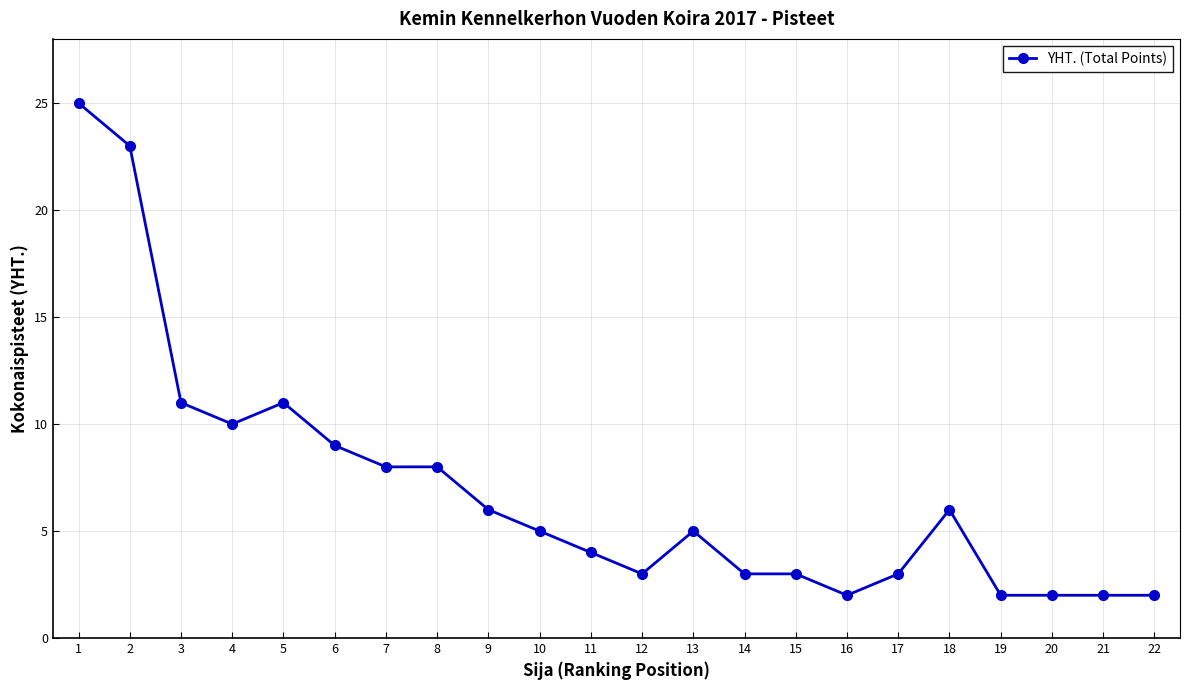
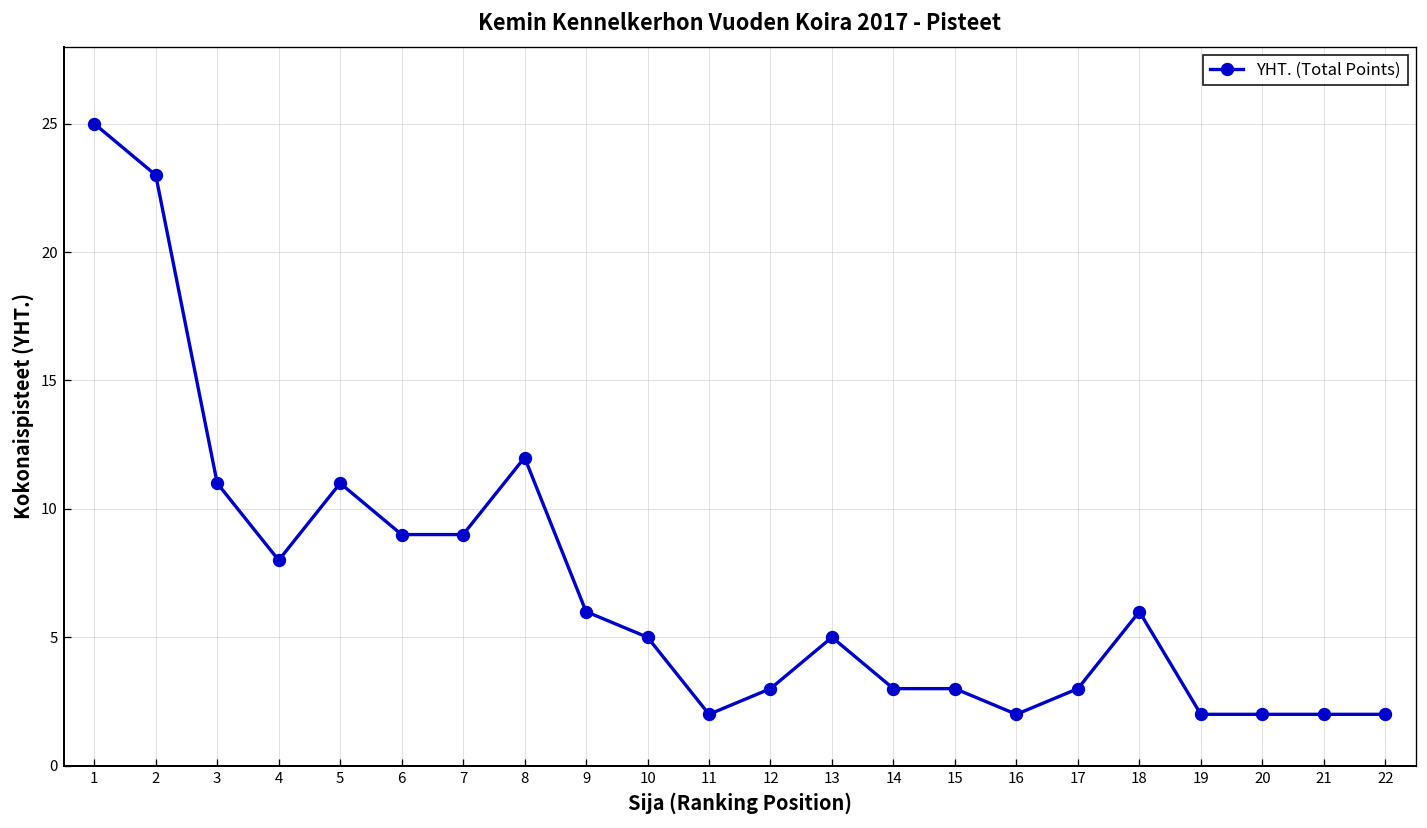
  {
    "1": 25,
    "2": 23,
    "3": 11,
-   "4": 10,
+   "4": 8,
    "5": 11,
    "6": 9,
-   "7": 8,
-   "8": 8,
+   "7": 9,
+   "8": 12,
    "9": 6,
    "10": 5,
-   "11": 4,
+   "11": 2,
    "12": 3,
    "13": 5,
    "14": 3,
    "15": 3,
    "16": 2,
    "17": 3,
    "18": 6,
    "19": 2,
    "20": 2,
    "21": 2,
    "22": 2
  }
